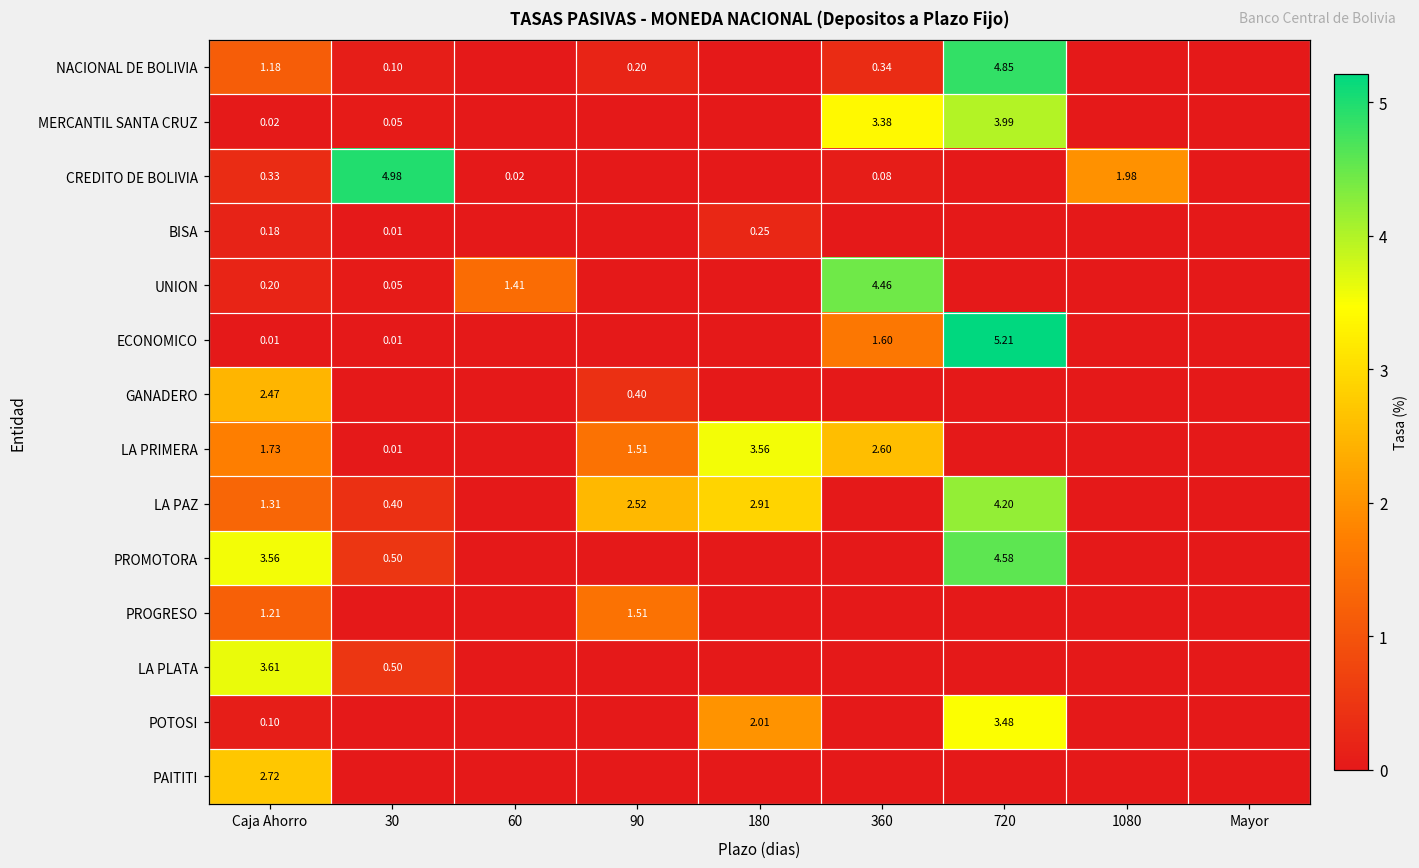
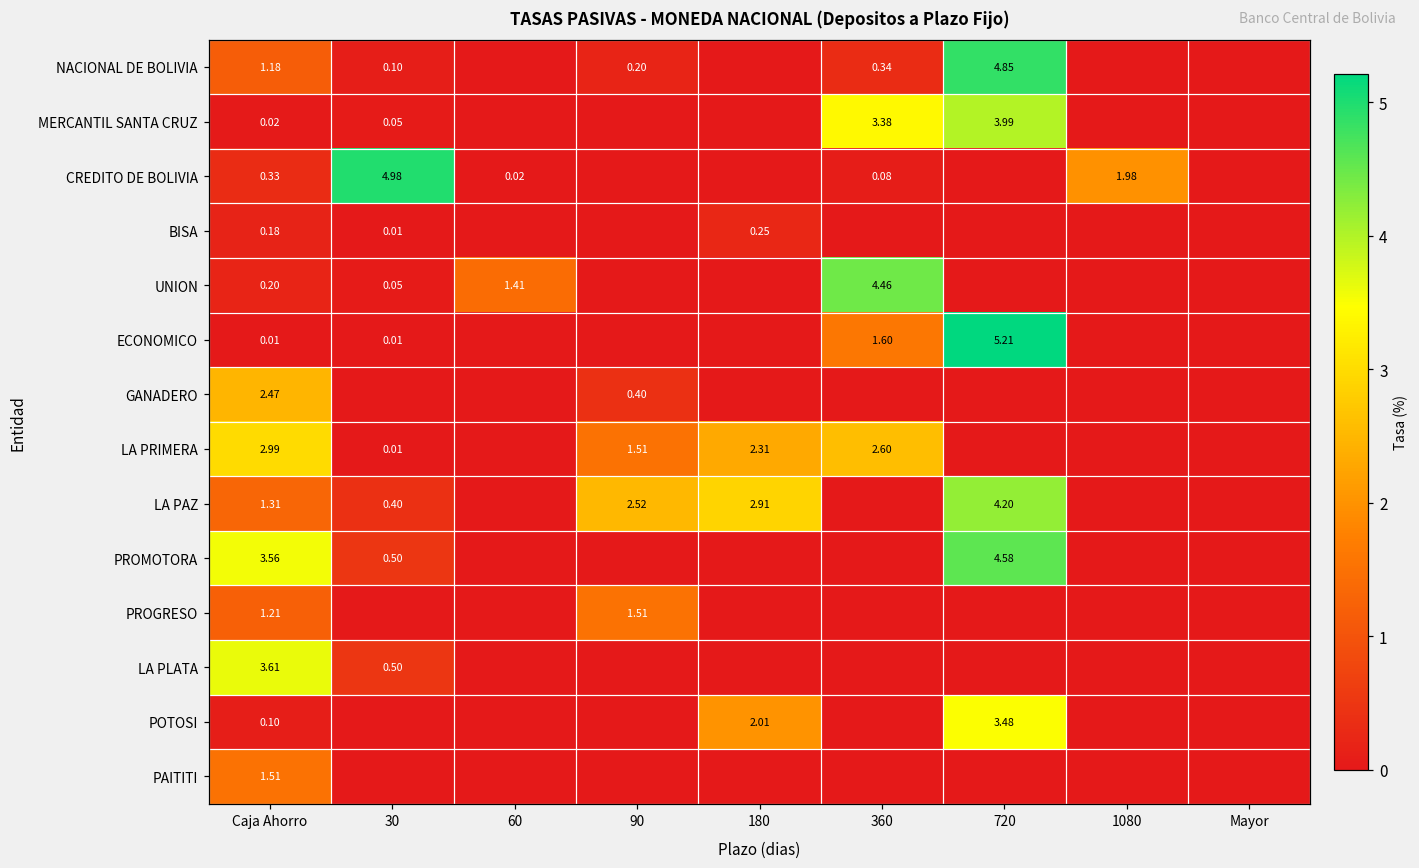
  {
    "NACIONAL DE BOLIVIA": {
      "Caja Ahorro": 1.18,
      "30": 0.10,
      "90": 0.20,
      "360": 0.34,
      "720": 4.85
    },
    "MERCANTIL SANTA CRUZ": {
      "Caja Ahorro": 0.02,
      "30": 0.05,
      "360": 3.38,
      "720": 3.99
    },
    "CREDITO DE BOLIVIA": {
      "Caja Ahorro": 0.33,
      "30": 4.98,
      "60": 0.02,
      "360": 0.08,
      "1080": 1.98
    },
    "BISA": {
      "Caja Ahorro": 0.18,
      "30": 0.01,
      "180": 0.25
    },
    "UNION": {
      "Caja Ahorro": 0.20,
      "30": 0.05,
      "60": 1.41,
      "360": 4.46
    },
    "ECONOMICO": {
      "Caja Ahorro": 0.01,
      "30": 0.01,
      "360": 1.60,
      "720": 5.21
    },
    "GANADERO": {
      "Caja Ahorro": 2.47,
      "90": 0.40
    },
    "LA PRIMERA": {
-     "Caja Ahorro": 1.73,
+     "Caja Ahorro": 2.99,
      "30": 0.01,
      "90": 1.51,
-     "180": 3.56,
+     "180": 2.31,
      "360": 2.60
    },
    "LA PAZ": {
      "Caja Ahorro": 1.31,
      "30": 0.40,
      "90": 2.52,
      "180": 2.91,
      "720": 4.20
    },
    "PROMOTORA": {
      "Caja Ahorro": 3.56,
      "30": 0.50,
      "720": 4.58
    },
    "PROGRESO": {
      "Caja Ahorro": 1.21,
      "90": 1.51
    },
    "LA PLATA": {
      "Caja Ahorro": 3.61,
      "30": 0.50
    },
    "POTOSI": {
      "Caja Ahorro": 0.10,
      "180": 2.01,
      "720": 3.48
    },
    "PAITITI": {
-     "Caja Ahorro": 2.72
+     "Caja Ahorro": 1.51
    }
  }
